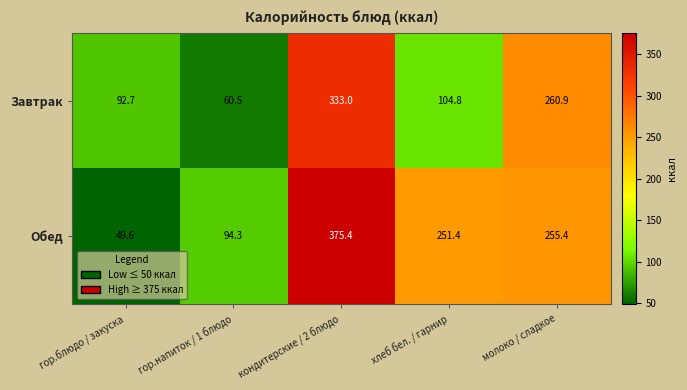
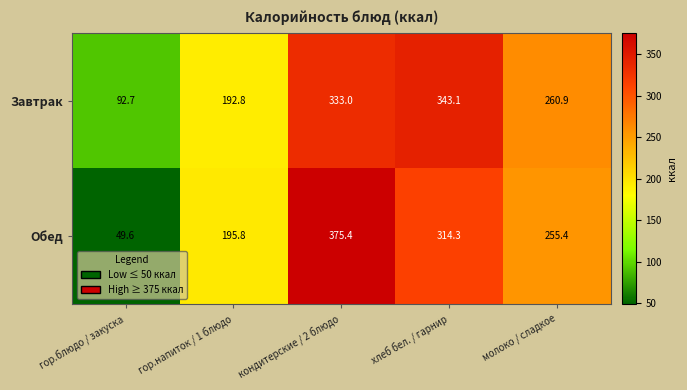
  {
    "Завтрак": {
      "гор.блюдо / закуска": 92.7,
-     "гор.напиток / 1 блюдо": 60.5,
+     "гор.напиток / 1 блюдо": 192.8,
      "кондитерские / 2 блюдо": 333.0,
-     "хлеб бел. / гарнир": 104.8,
+     "хлеб бел. / гарнир": 343.1,
      "молоко / сладкое": 260.9
    },
    "Обед": {
      "гор.блюдо / закуска": 49.6,
-     "гор.напиток / 1 блюдо": 94.3,
+     "гор.напиток / 1 блюдо": 195.8,
      "кондитерские / 2 блюдо": 375.4,
-     "хлеб бел. / гарнир": 251.4,
+     "хлеб бел. / гарнир": 314.3,
      "молоко / сладкое": 255.4
    }
  }
